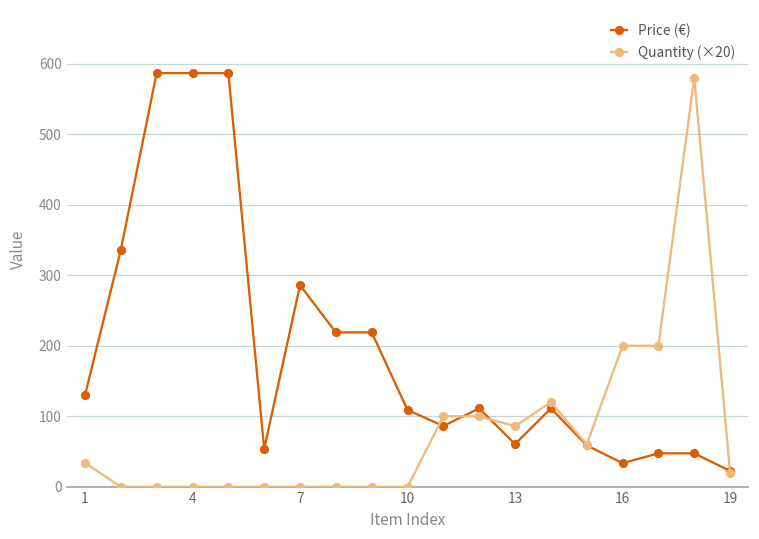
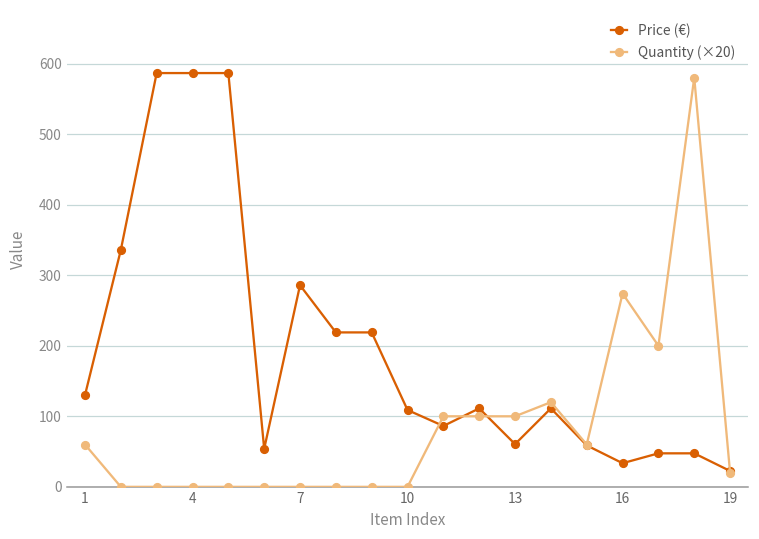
  {
    "Price (€)": {
      "1": 130,
      "4": 590,
      "7": 290,
      "10": 110,
      "13": 60,
      "16": 30
    },
    "Quantity (×20)": {
-     "1": 30,
+     "1": 60,
      "4": 0,
      "7": 0,
      "10": 0,
-     "13": 90,
-     "16": 200
+     "13": 100,
+     "16": 270
    }
  }
